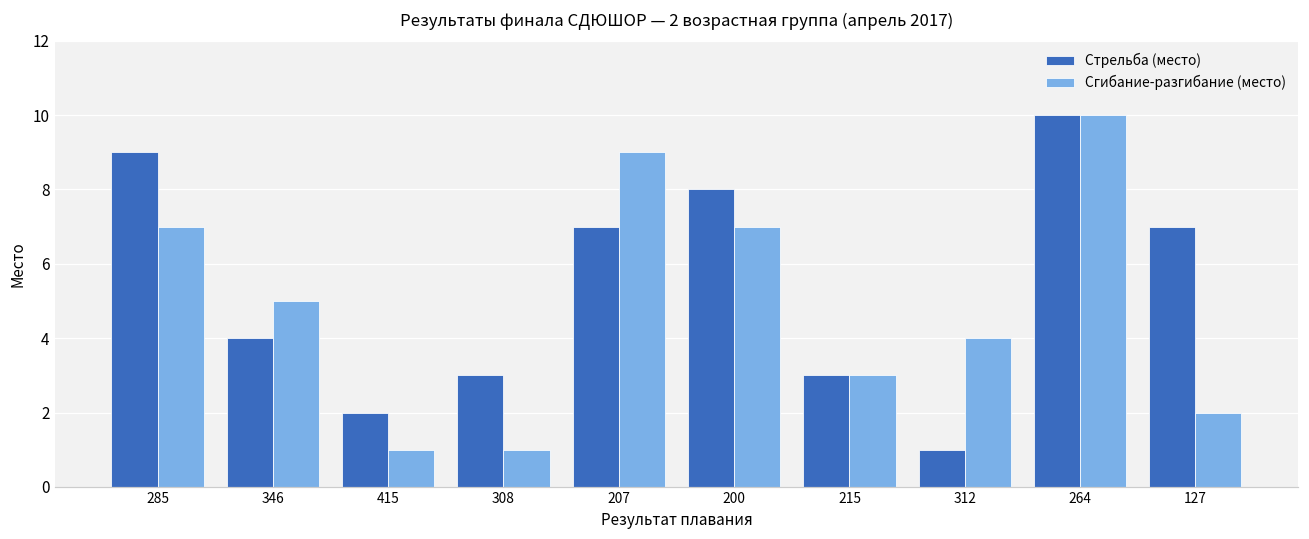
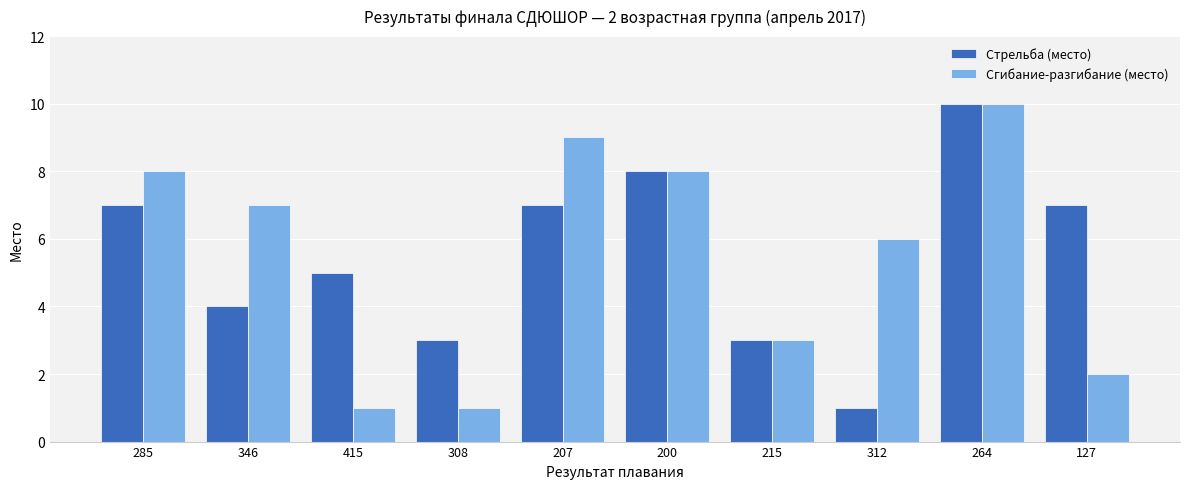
  {
    "Стрельба (место)": {
-     "285": 9,
+     "285": 7,
      "346": 4,
-     "415": 2,
+     "415": 5,
      "308": 3,
      "207": 7,
      "200": 8,
      "215": 3,
      "312": 1,
      "264": 10,
      "127": 7
    },
    "Сгибание-разгибание (место)": {
-     "285": 7,
-     "346": 5,
+     "285": 8,
+     "346": 7,
      "415": 1,
      "308": 1,
      "207": 9,
-     "200": 7,
+     "200": 8,
      "215": 3,
-     "312": 4,
+     "312": 6,
      "264": 10,
      "127": 2
    }
  }
